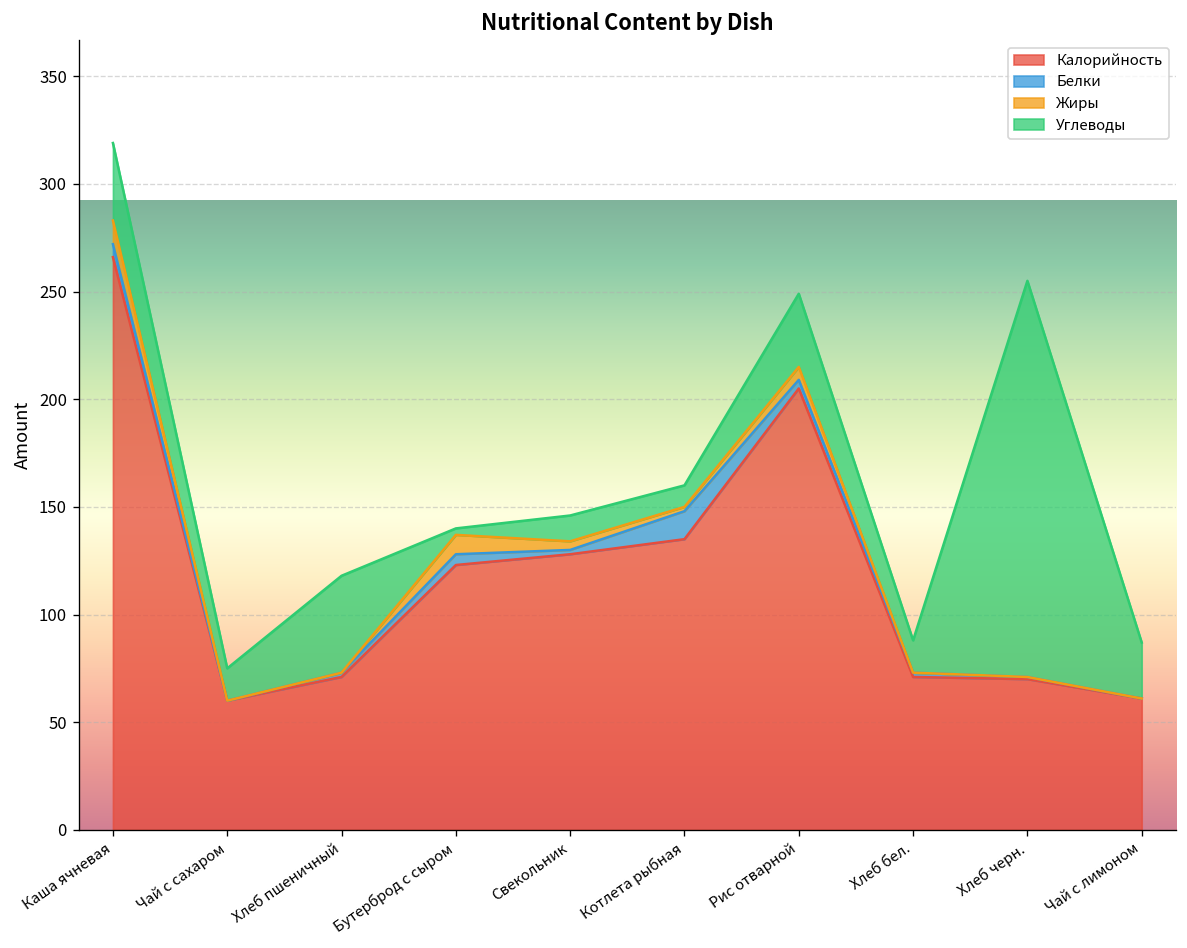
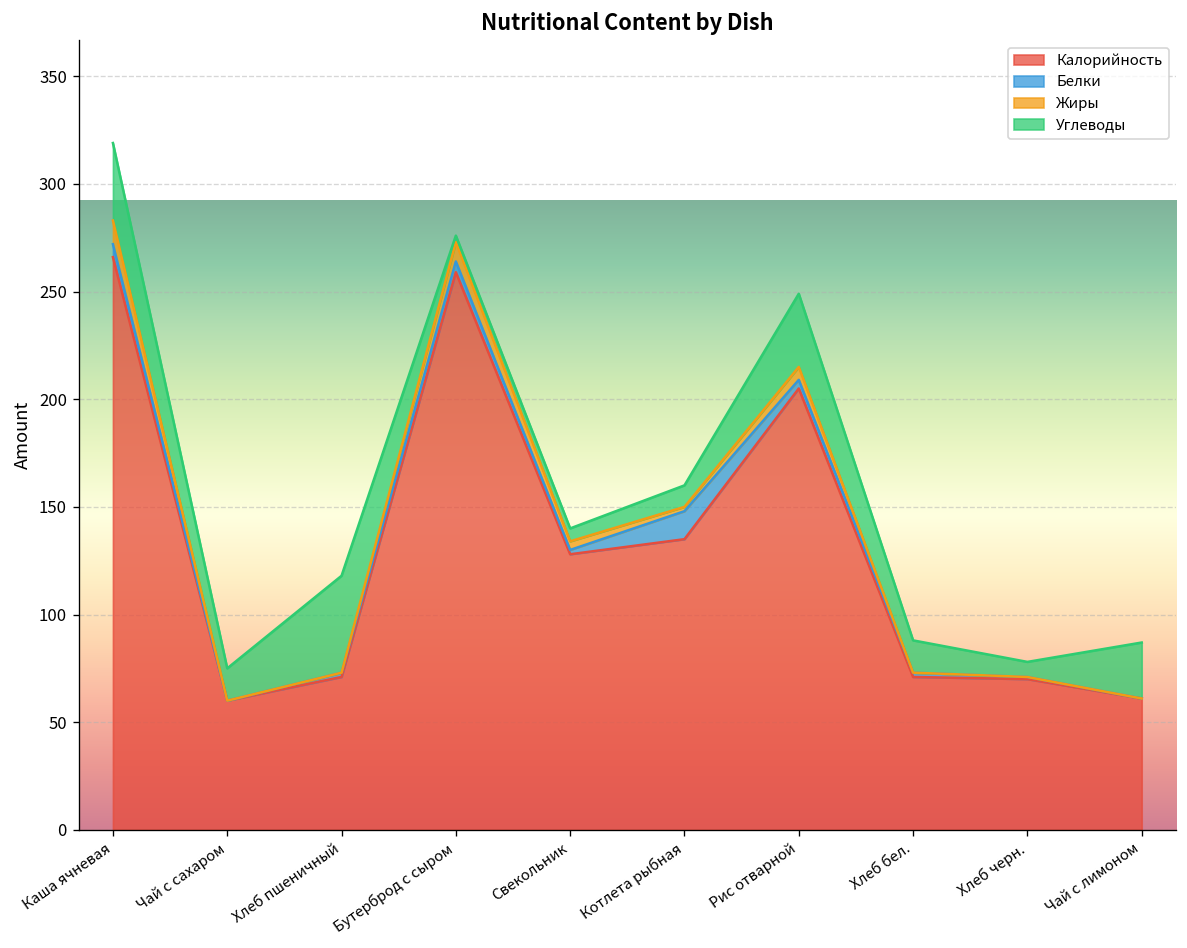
  {
    "Калорийность": {
      "Каша ячневая": 266,
      "Хлеб пшеничный": 71,
-     "Бутерброд с сыром": 123,
+     "Бутерброд с сыром": 259,
      "Свекольник": 128,
      "Котлета рыбная": 135,
      "Рис отварной": 205,
      "Хлеб бел.": 71
    },
    "Белки": {
      "Каша ячневая": 6,
      "Бутерброд с сыром": 5,
      "Свекольник": 2,
      "Котлета рыбная": 13,
      "Рис отварной": 4
    },
    "Жиры": {
      "Каша ячневая": 11,
      "Бутерброд с сыром": 9,
      "Свекольник": 4,
      "Котлета рыбная": 2,
      "Рис отварной": 6
    },
    "Углеводы": {
      "Каша ячневая": 36,
      "Чай с сахаром": 15,
      "Хлеб пшеничный": 45,
      "Бутерброд с сыром": 3,
-     "Свекольник": 12,
+     "Свекольник": 6,
      "Котлета рыбная": 10,
      "Рис отварной": 34,
      "Хлеб бел.": 15,
-     "Хлеб черн.": 184,
+     "Хлеб черн.": 7,
      "Чай с лимоном": 26
    }
  }
